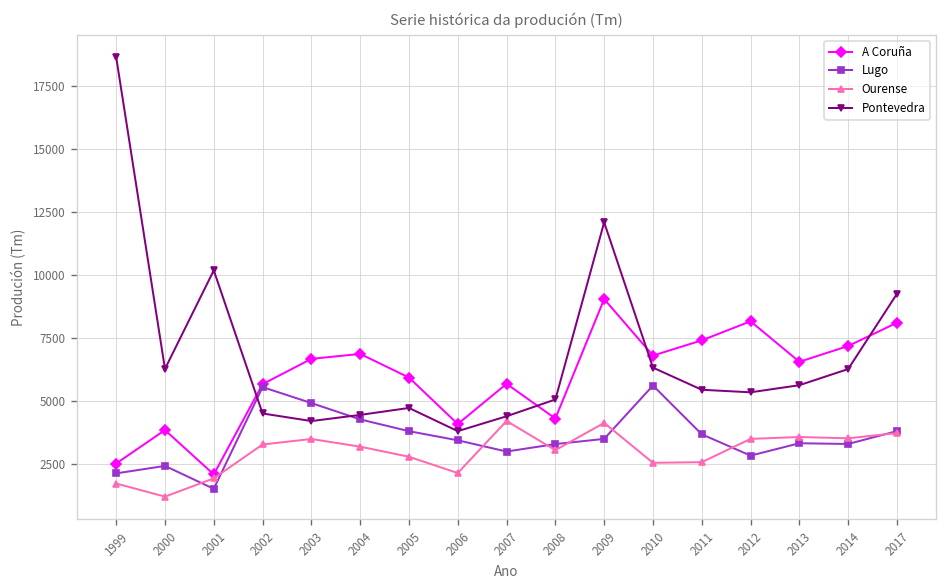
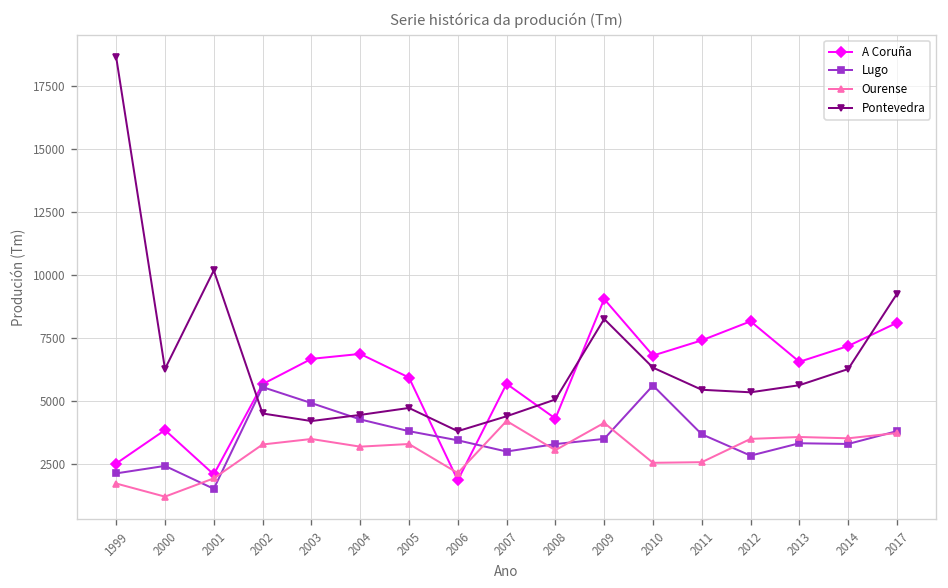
  {
    "A Coruña": {
      "1999": 2500,
      "2000": 3900,
      "2001": 2100,
      "2003": 6700,
      "2004": 6900,
      "2005": 5900,
-     "2006": 4100,
+     "2006": 1900,
      "2007": 5700,
      "2008": 4300,
      "2009": 9100,
      "2010": 6800,
      "2011": 7400,
      "2012": 8200,
      "2013": 6600,
      "2014": 7200,
      "2017": 8100
    },
    "Lugo": {
      "1999": 2100,
      "2000": 2400,
      "2001": 1500,
      "2003": 4900,
      "2004": 4300,
      "2005": 3800,
      "2006": 3400,
      "2007": 3000,
      "2008": 3300,
      "2009": 3500,
      "2010": 5600,
      "2011": 3700,
      "2012": 2800,
      "2013": 3300,
      "2014": 3300
    },
    "Ourense": {
      "1999": 1700,
      "2000": 1200,
      "2001": 1900,
      "2002": 3300,
      "2003": 3500,
      "2004": 3200,
-     "2005": 2800,
+     "2005": 3300,
      "2006": 2100,
      "2007": 4200,
      "2008": 3100,
      "2009": 4100,
      "2010": 2600,
      "2011": 2600,
      "2012": 3500,
      "2013": 3600,
      "2014": 3500
    },
    "Pontevedra": {
      "1999": 18700,
      "2000": 6300,
      "2001": 10200,
      "2002": 4500,
      "2003": 4200,
      "2004": 4500,
      "2005": 4700,
      "2006": 3800,
      "2007": 4400,
      "2008": 5100,
-     "2009": 12100,
+     "2009": 8300,
      "2010": 6300,
      "2011": 5500,
      "2012": 5400,
      "2013": 5600,
      "2014": 6300,
      "2017": 9300
    }
  }
